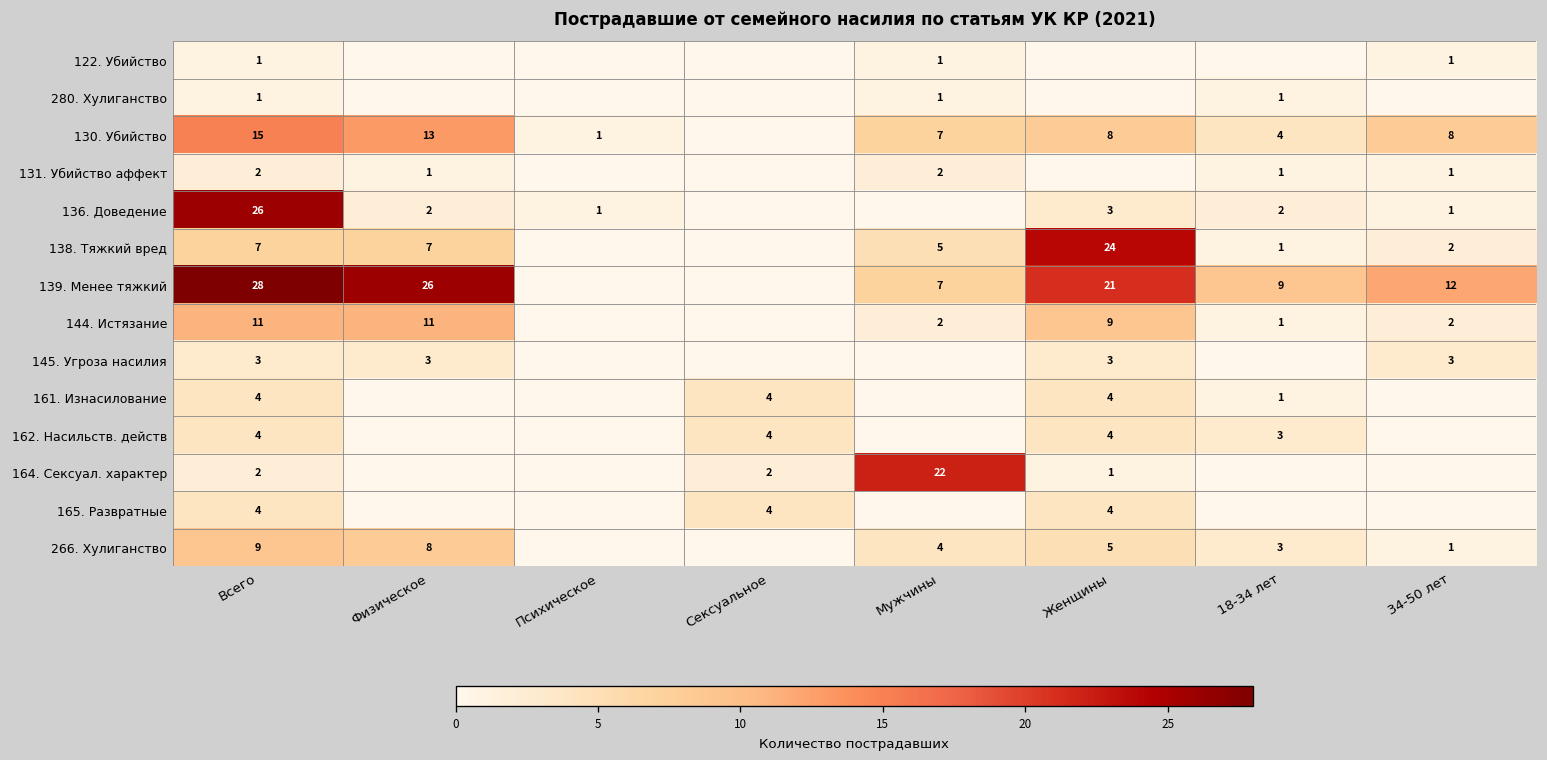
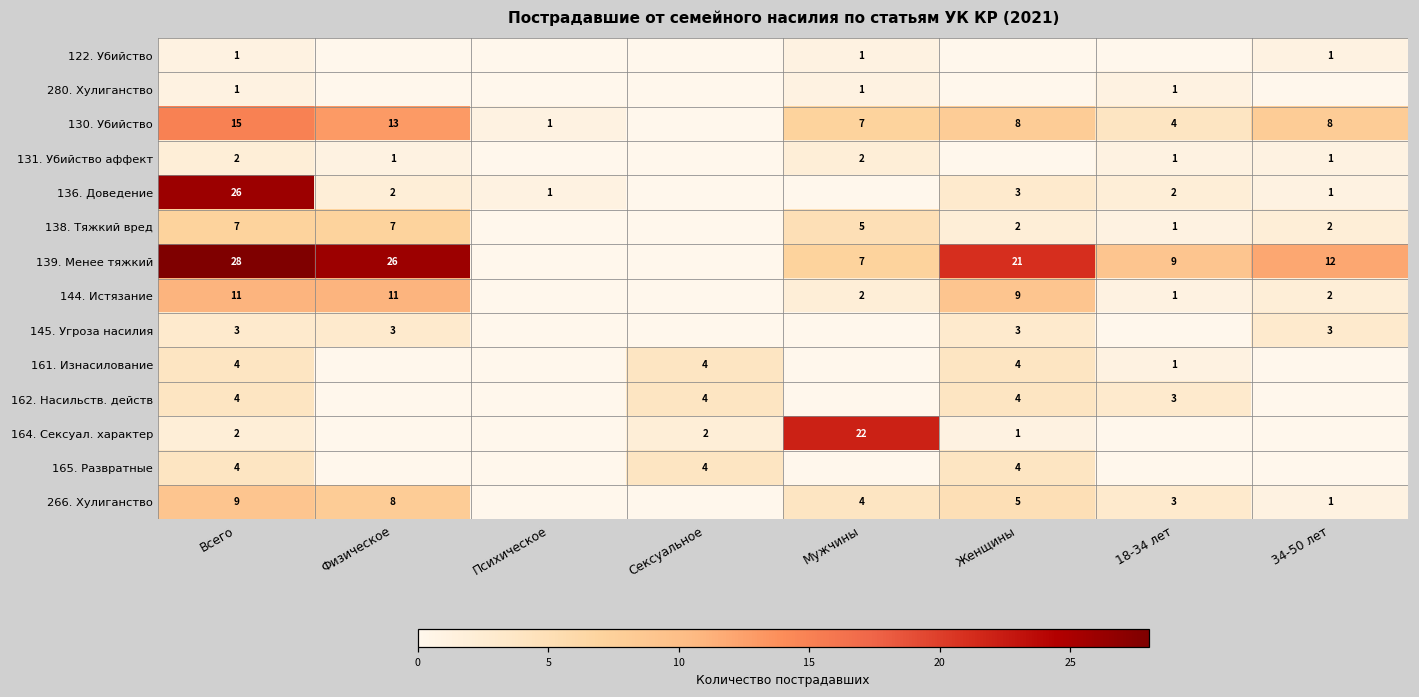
  {
    "122. Убийство": {
      "Всего": 1,
      "Мужчины": 1,
      "34-50 лет": 1
    },
    "280. Хулиганство": {
      "Всего": 1,
      "Мужчины": 1,
      "18-34 лет": 1
    },
    "130. Убийство": {
      "Всего": 15,
      "Физическое": 13,
      "Психическое": 1,
      "Мужчины": 7,
      "Женщины": 8,
      "18-34 лет": 4,
      "34-50 лет": 8
    },
    "131. Убийство аффект": {
      "Всего": 2,
      "Физическое": 1,
      "Мужчины": 2,
      "18-34 лет": 1,
      "34-50 лет": 1
    },
    "136. Доведение": {
      "Всего": 26,
      "Физическое": 2,
      "Психическое": 1,
      "Женщины": 3,
      "18-34 лет": 2,
      "34-50 лет": 1
    },
    "138. Тяжкий вред": {
      "Всего": 7,
      "Физическое": 7,
      "Мужчины": 5,
-     "Женщины": 24,
+     "Женщины": 2,
      "18-34 лет": 1,
      "34-50 лет": 2
    },
    "139. Менее тяжкий": {
      "Всего": 28,
      "Физическое": 26,
      "Мужчины": 7,
      "Женщины": 21,
      "18-34 лет": 9,
      "34-50 лет": 12
    },
    "144. Истязание": {
      "Всего": 11,
      "Физическое": 11,
      "Мужчины": 2,
      "Женщины": 9,
      "18-34 лет": 1,
      "34-50 лет": 2
    },
    "145. Угроза насилия": {
      "Всего": 3,
      "Физическое": 3,
      "Женщины": 3,
      "34-50 лет": 3
    },
    "161. Изнасилование": {
      "Всего": 4,
      "Сексуальное": 4,
      "Женщины": 4,
      "18-34 лет": 1
    },
    "162. Насильств. действ": {
      "Всего": 4,
      "Сексуальное": 4,
      "Женщины": 4,
      "18-34 лет": 3
    },
    "164. Сексуал. характер": {
      "Всего": 2,
      "Сексуальное": 2,
      "Мужчины": 22,
      "Женщины": 1
    },
    "165. Развратные": {
      "Всего": 4,
      "Сексуальное": 4,
      "Женщины": 4
    },
    "266. Хулиганство": {
      "Всего": 9,
      "Физическое": 8,
      "Мужчины": 4,
      "Женщины": 5,
      "18-34 лет": 3,
      "34-50 лет": 1
    }
  }
